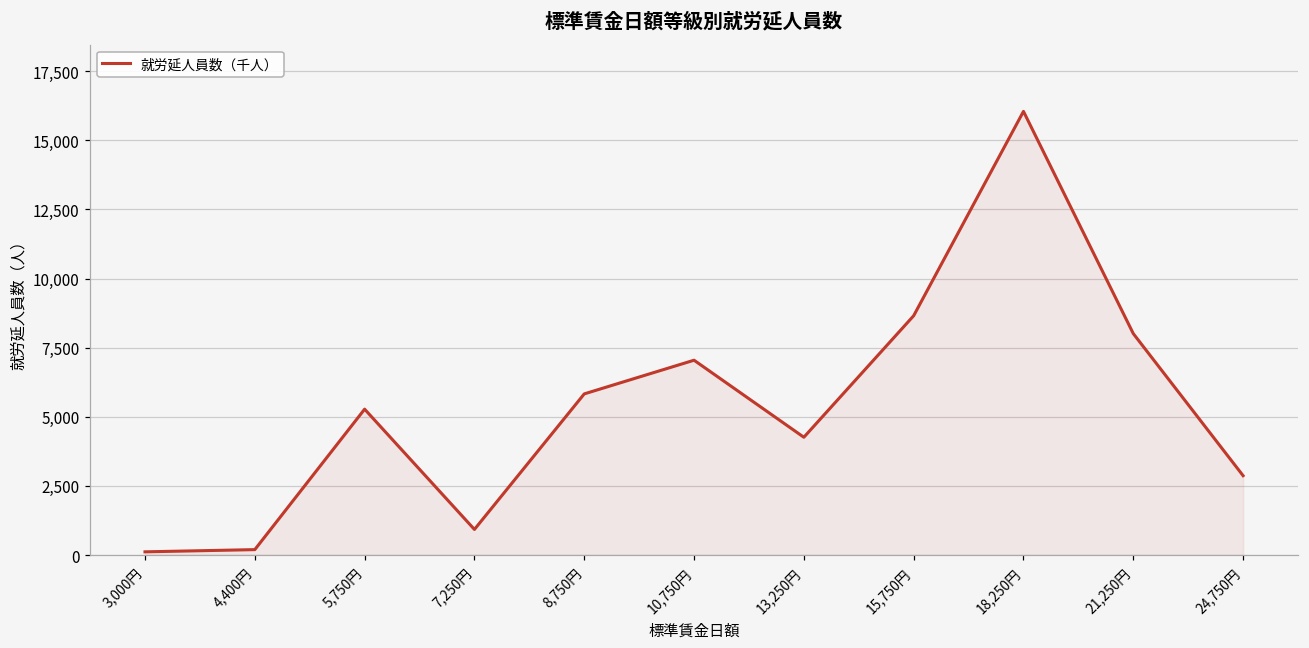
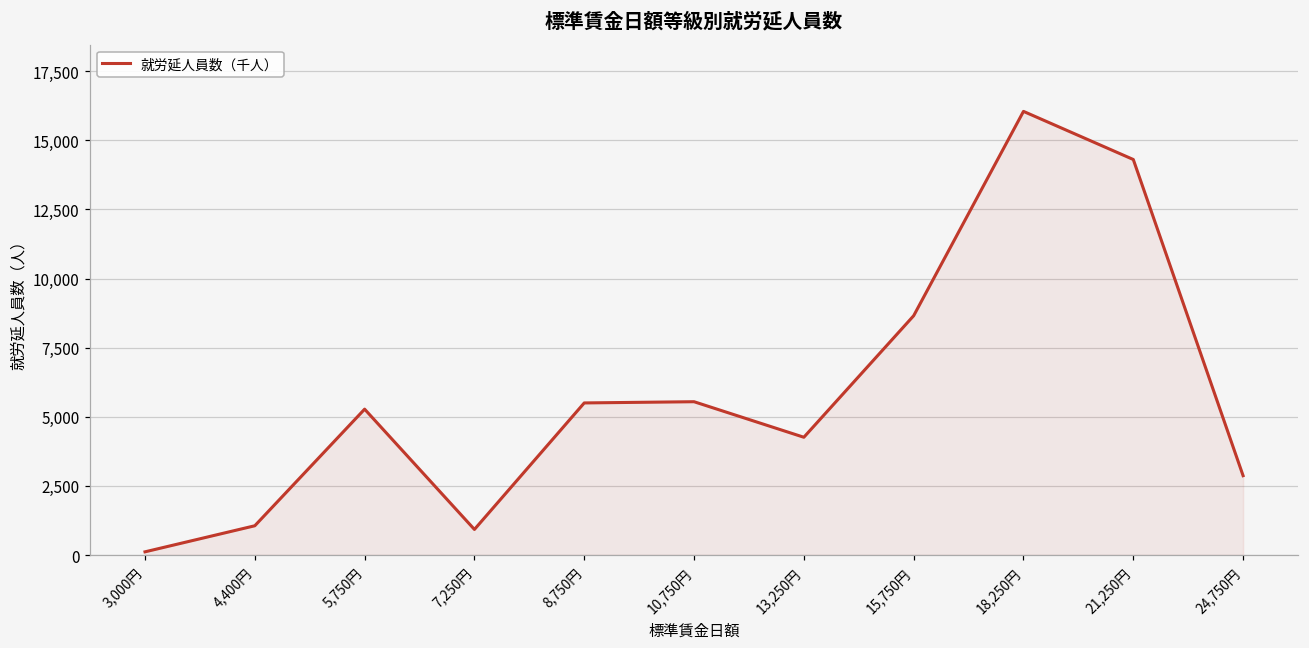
  {
    "3,000円": "100",
-   "4,400円": "200",
+   "4,400円": "1,100",
    "5,750円": "5,300",
    "7,250円": "900",
-   "8,750円": "5,800",
-   "10,750円": "7,000",
+   "8,750円": "5,500",
+   "10,750円": "5,500",
    "13,250円": "4,300",
    "15,750円": "8,700",
    "18,250円": "16,000",
-   "21,250円": "8,000",
+   "21,250円": "14,300",
    "24,750円": "2,900"
  }
